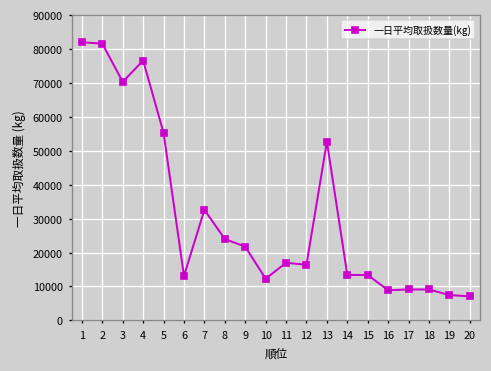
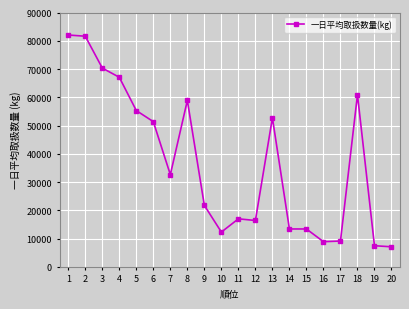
  {
    "1": 82000,
    "2": 82000,
    "3": 70000,
-   "4": 77000,
+   "4": 67000,
    "5": 55000,
-   "6": 13000,
+   "6": 51000,
    "7": 33000,
-   "8": 24000,
+   "8": 59000,
    "9": 22000,
    "10": 12000,
    "11": 17000,
    "12": 16000,
    "13": 53000,
    "14": 13000,
    "15": 13000,
    "16": 9000,
    "17": 9000,
-   "18": 9000,
+   "18": 61000,
    "19": 7000,
    "20": 7000
  }
